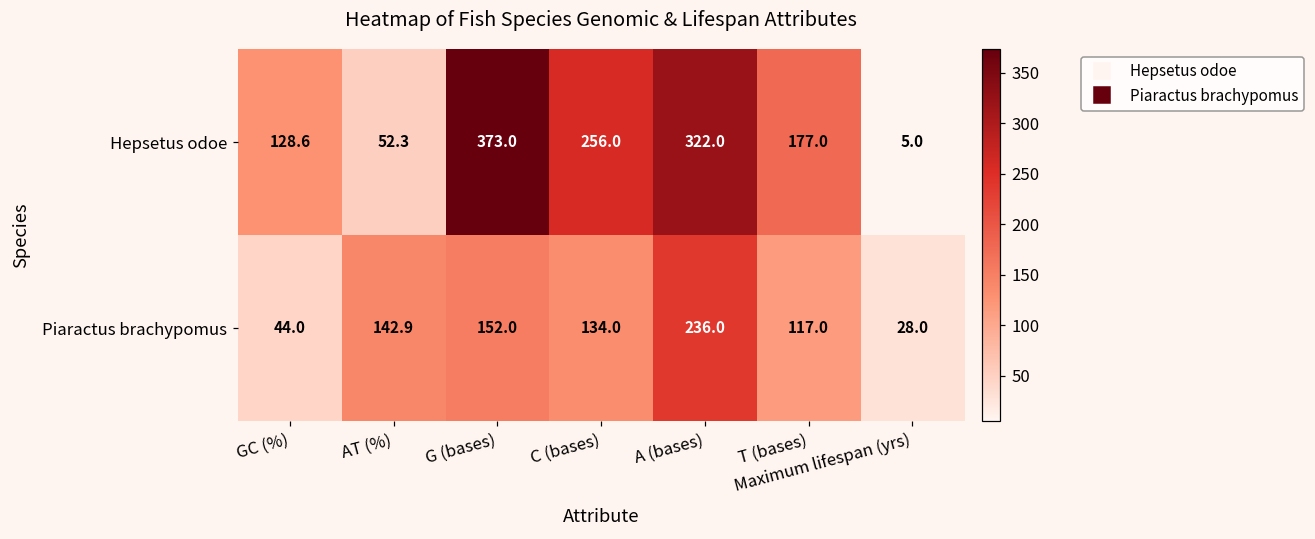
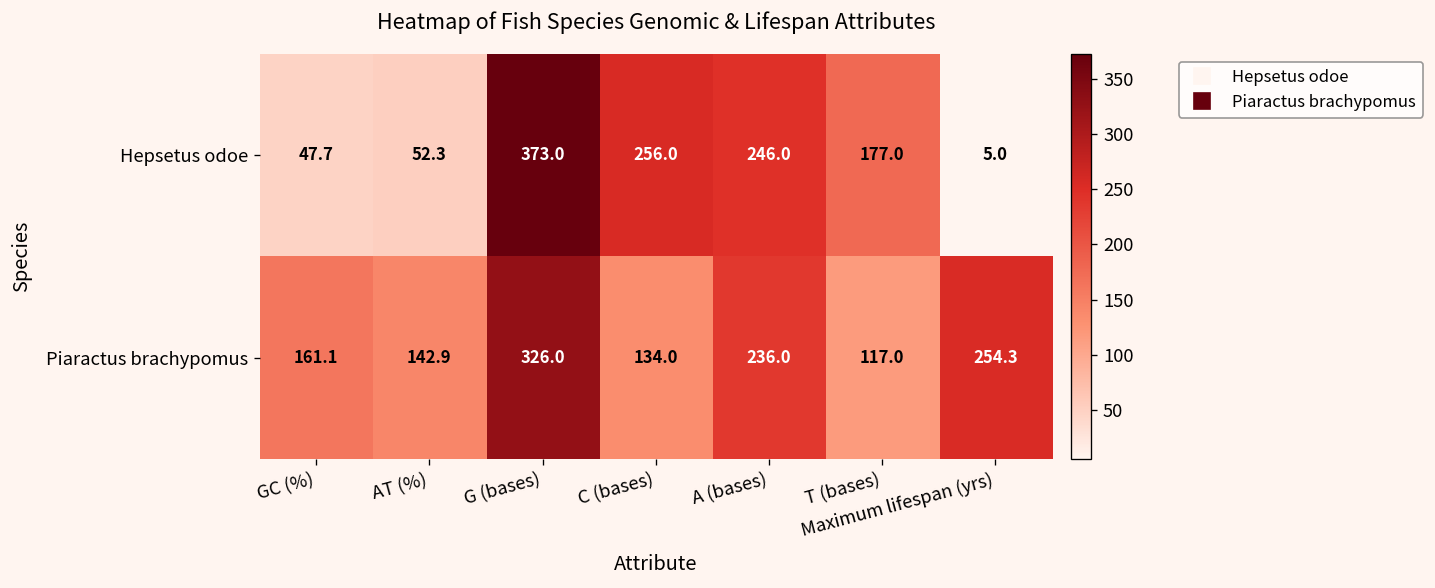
  {
    "Hepsetus odoe": {
-     "GC (%)": 128.6,
+     "GC (%)": 47.7,
      "AT (%)": 52.3,
      "G (bases)": 373.0,
      "C (bases)": 256.0,
-     "A (bases)": 322.0,
+     "A (bases)": 246.0,
      "T (bases)": 177.0,
      "Maximum lifespan (yrs)": 5.0
    },
    "Piaractus brachypomus": {
-     "GC (%)": 44.0,
+     "GC (%)": 161.1,
      "AT (%)": 142.9,
-     "G (bases)": 152.0,
+     "G (bases)": 326.0,
      "C (bases)": 134.0,
      "A (bases)": 236.0,
      "T (bases)": 117.0,
-     "Maximum lifespan (yrs)": 28.0
+     "Maximum lifespan (yrs)": 254.3
    }
  }
